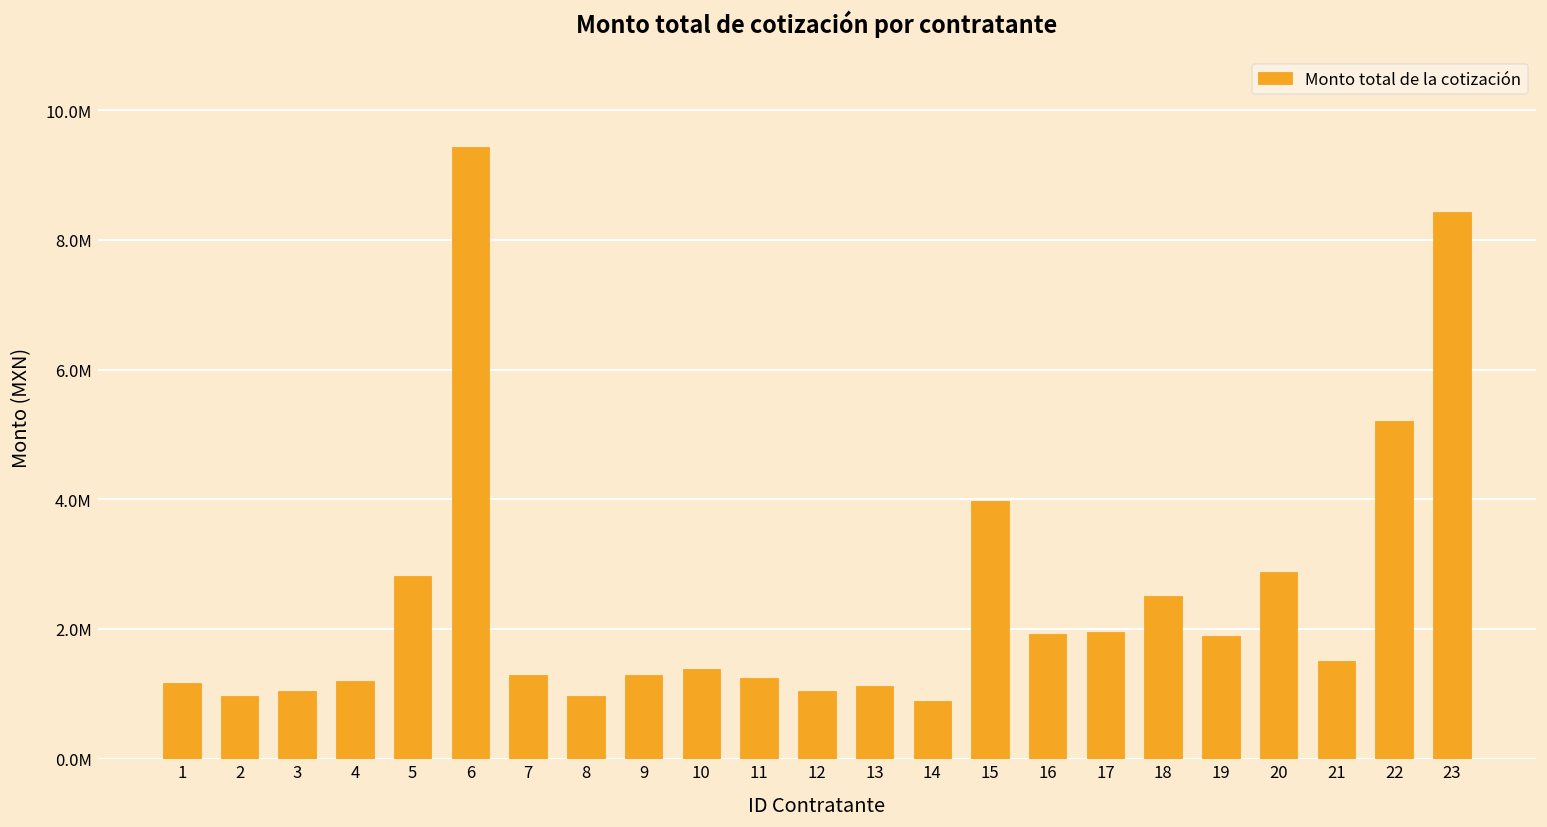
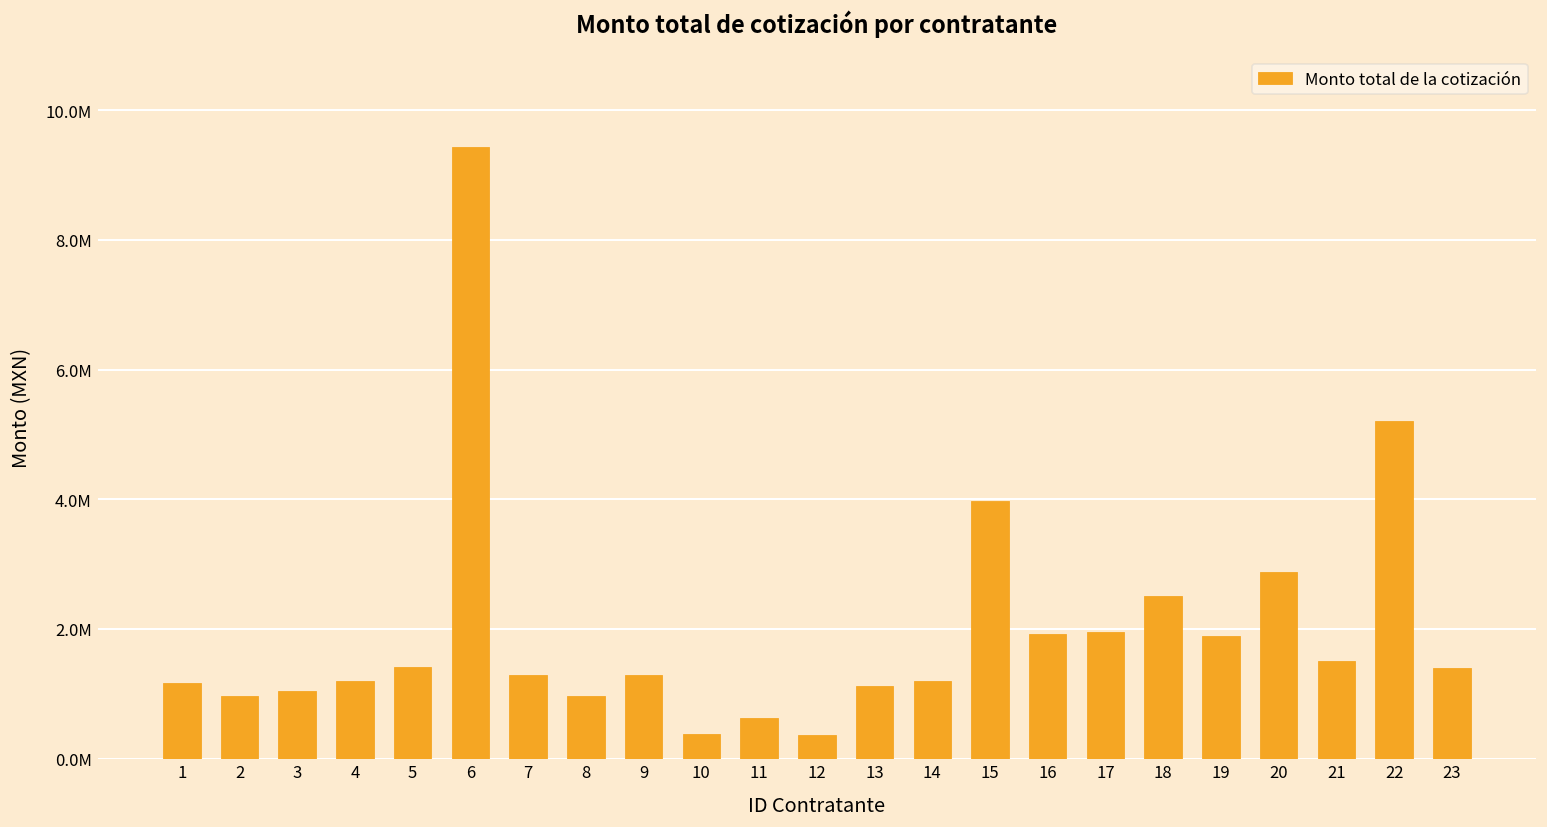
  {
    "1": 1200000,
    "2": 1000000,
    "3": 1000000,
    "4": 1200000,
-   "5": 2800000,
+   "5": 1400000,
    "6": 9400000,
    "7": 1300000,
    "8": 1000000,
    "9": 1300000,
-   "10": 1400000,
-   "11": 1200000,
-   "12": 1000000,
+   "10": 400000,
+   "11": 600000,
+   "12": 400000,
    "13": 1100000,
-   "14": 900000,
+   "14": 1200000,
    "15": 4000000,
    "16": 1900000,
    "17": 1900000,
    "18": 2500000,
    "19": 1900000,
    "20": 2900000,
    "21": 1500000,
    "22": 5200000,
-   "23": 8400000
+   "23": 1400000
  }
